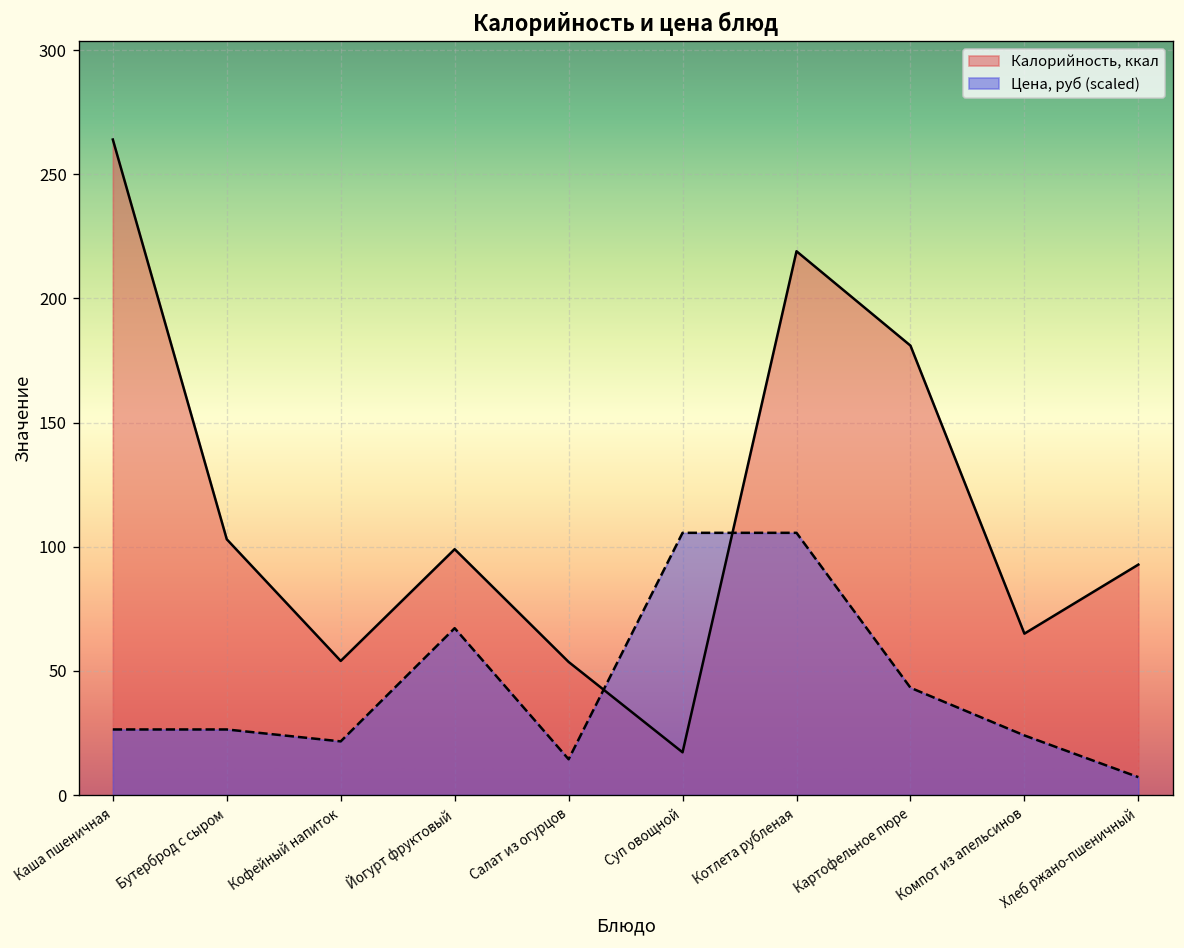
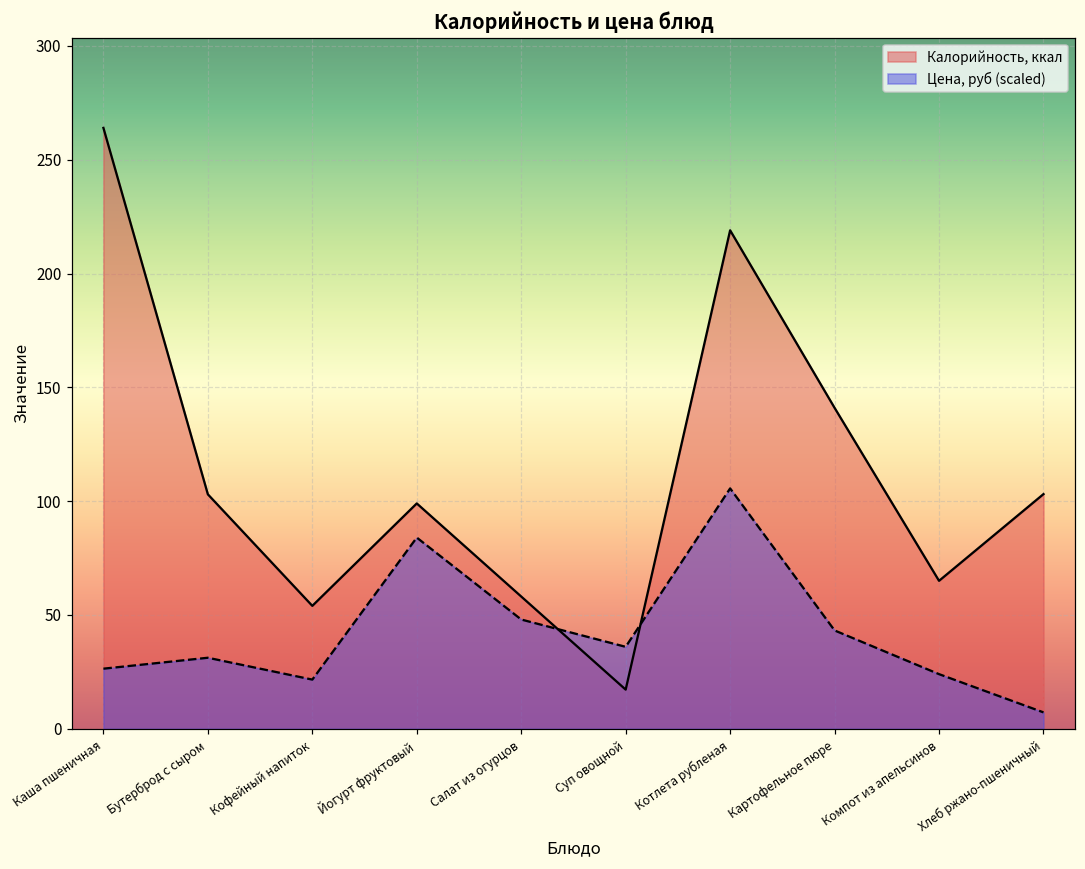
  {
    "Калорийность, ккал": {
      "Каша пшеничная": 264,
      "Бутерброд с сыром": 103,
      "Кофейный напиток": 54,
      "Йогурт фруктовый": 99,
-     "Салат из огурцов": 54,
+     "Салат из огурцов": 58,
      "Суп овощной": 17,
      "Котлета рубленая": 219,
-     "Картофельное пюре": 181,
+     "Картофельное пюре": 141,
      "Компот из апельсинов": 65,
-     "Хлеб ржано-пшеничный": 93
+     "Хлеб ржано-пшеничный": 103
    },
    "Цена, руб (scaled)": {
      "Каша пшеничная": 26,
-     "Бутерброд с сыром": 26,
+     "Бутерброд с сыром": 31,
      "Кофейный напиток": 22,
-     "Йогурт фруктовый": 67,
-     "Салат из огурцов": 14,
-     "Суп овощной": 106,
+     "Йогурт фруктовый": 84,
+     "Салат из огурцов": 48,
+     "Суп овощной": 36,
      "Котлета рубленая": 106,
      "Картофельное пюре": 43,
      "Компот из апельсинов": 24,
      "Хлеб ржано-пшеничный": 7
    }
  }
